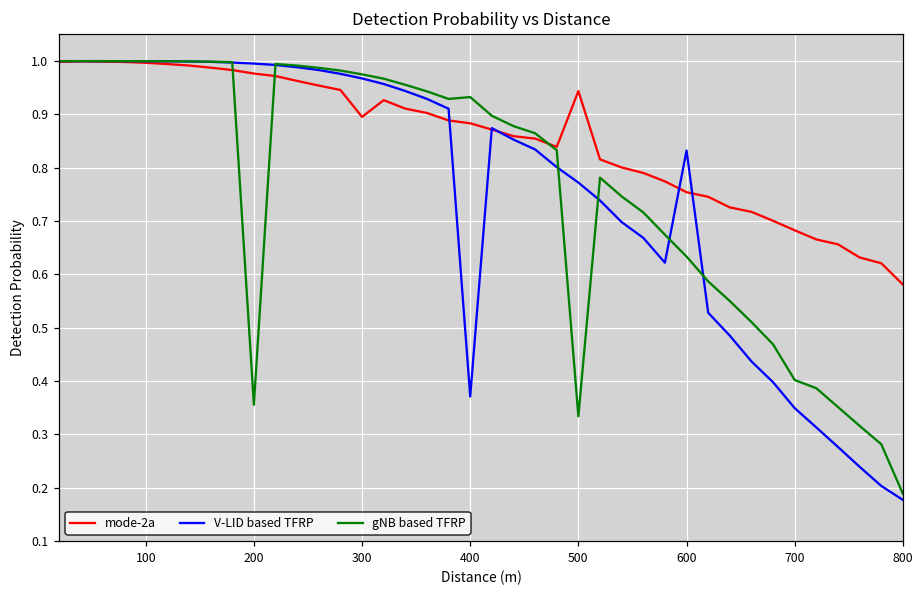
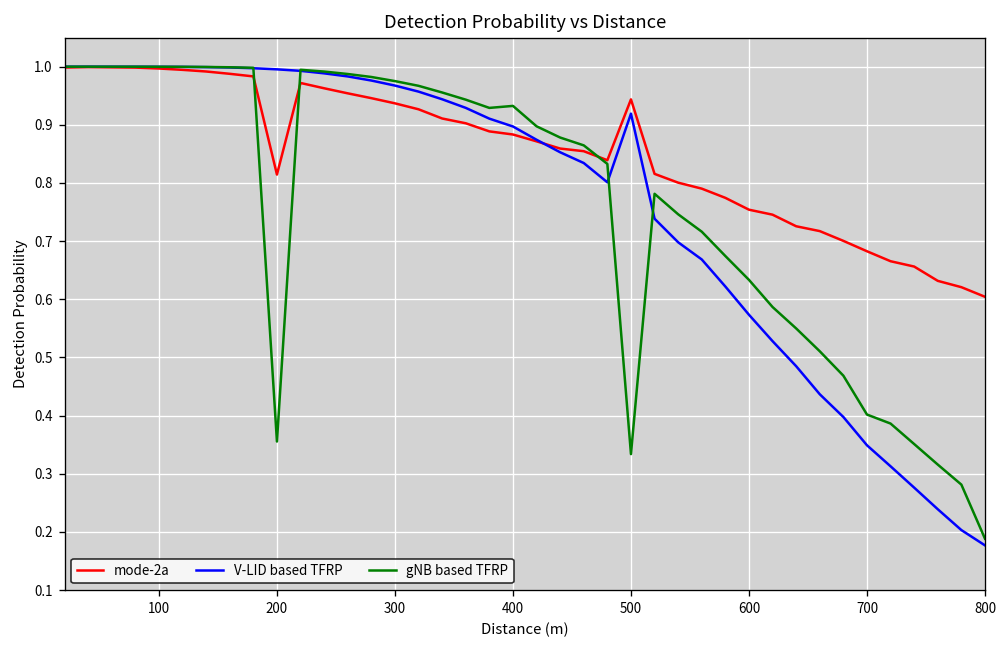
  {
    "mode-2a": {
-     "200": 0.98,
-     "300": 0.90,
+     "200": 0.81,
+     "300": 0.94,
      "400": 0.88,
      "500": 0.94,
      "600": 0.75,
      "700": 0.68,
-     "800": 0.58
+     "800": 0.60
    },
    "V-LID based TFRP": {
      "200": 1.00,
      "300": 0.97,
-     "400": 0.37,
-     "500": 0.77,
-     "600": 0.83,
+     "400": 0.90,
+     "500": 0.92,
+     "600": 0.57,
      "700": 0.35,
      "800": 0.18
    },
    "gNB based TFRP": {
      "200": 0.36,
      "300": 0.98,
      "400": 0.93,
      "500": 0.33,
      "600": 0.63,
      "700": 0.40,
      "800": 0.19
    }
  }
